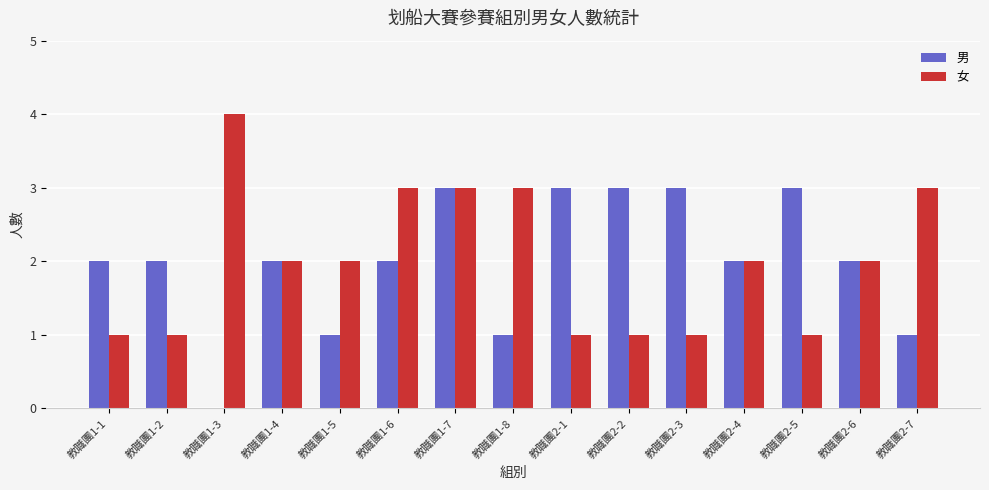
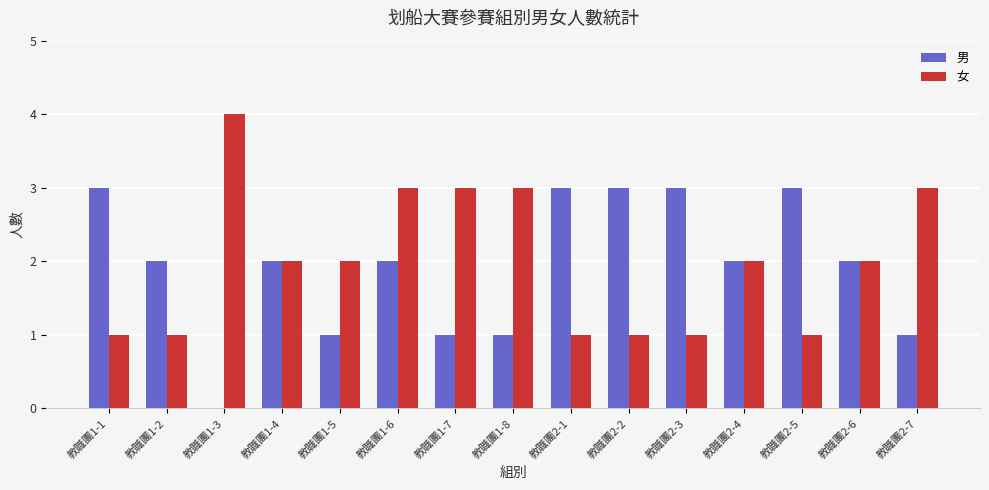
  {
    "男": {
-     "教職團1-1": 2,
+     "教職團1-1": 3,
      "教職團1-2": 2,
      "教職團1-3": 0,
      "教職團1-4": 2,
      "教職團1-5": 1,
      "教職團1-6": 2,
-     "教職團1-7": 3,
+     "教職團1-7": 1,
      "教職團1-8": 1,
      "教職團2-1": 3,
      "教職團2-2": 3,
      "教職團2-3": 3,
      "教職團2-4": 2,
      "教職團2-5": 3,
      "教職團2-6": 2,
      "教職團2-7": 1
    },
    "女": {
      "教職團1-1": 1,
      "教職團1-2": 1,
      "教職團1-3": 4,
      "教職團1-4": 2,
      "教職團1-5": 2,
      "教職團1-6": 3,
      "教職團1-7": 3,
      "教職團1-8": 3,
      "教職團2-1": 1,
      "教職團2-2": 1,
      "教職團2-3": 1,
      "教職團2-4": 2,
      "教職團2-5": 1,
      "教職團2-6": 2,
      "教職團2-7": 3
    }
  }
